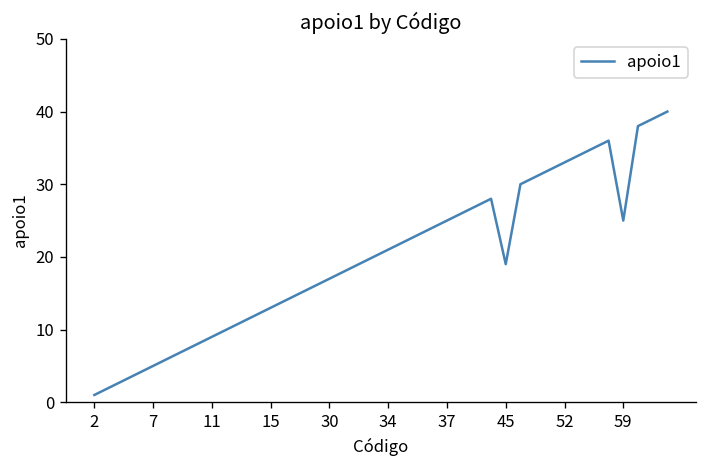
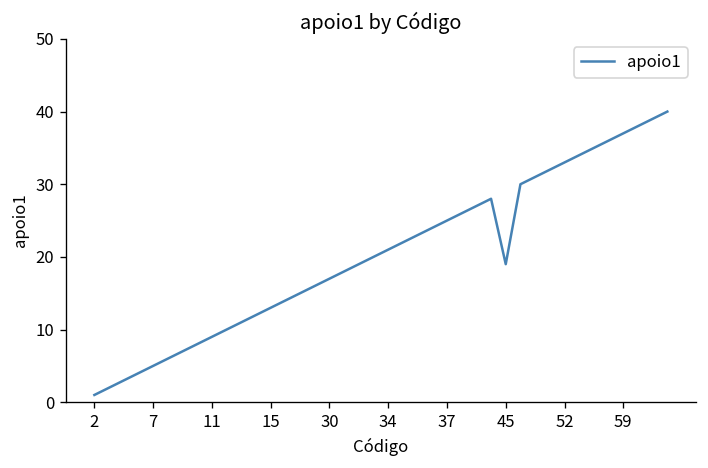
  {
    "45": 19,
    "52": 33,
-   "59": 25
+   "59": 37
  }
